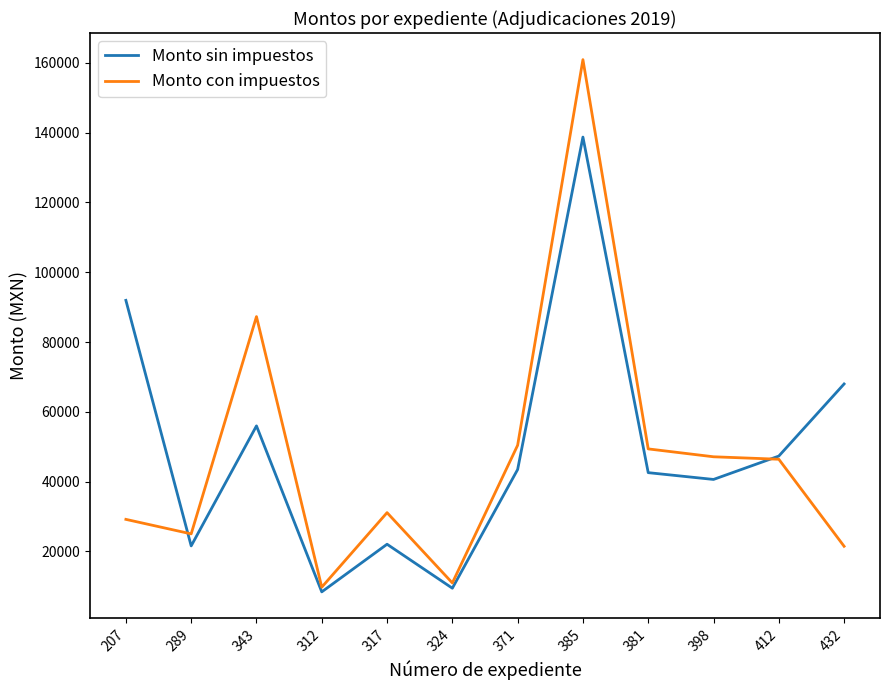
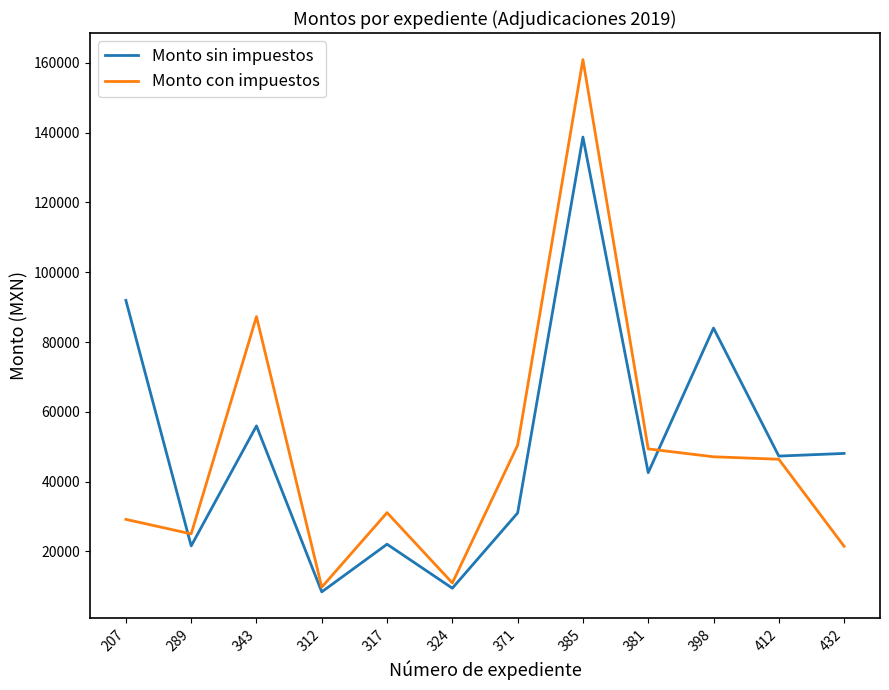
  {
    "Monto sin impuestos": {
      "207": 92000,
      "289": 22000,
      "343": 56000,
      "312": 8000,
      "317": 22000,
      "324": 9000,
-     "371": 43000,
+     "371": 31000,
      "385": 139000,
      "381": 43000,
-     "398": 41000,
+     "398": 84000,
      "412": 47000,
-     "432": 68000
+     "432": 48000
    },
    "Monto con impuestos": {
      "207": 29000,
      "289": 25000,
      "343": 87000,
      "312": 10000,
      "317": 31000,
      "324": 11000,
      "371": 50000,
      "385": 161000,
      "381": 49000,
      "398": 47000,
      "412": 46000,
      "432": 21000
    }
  }
